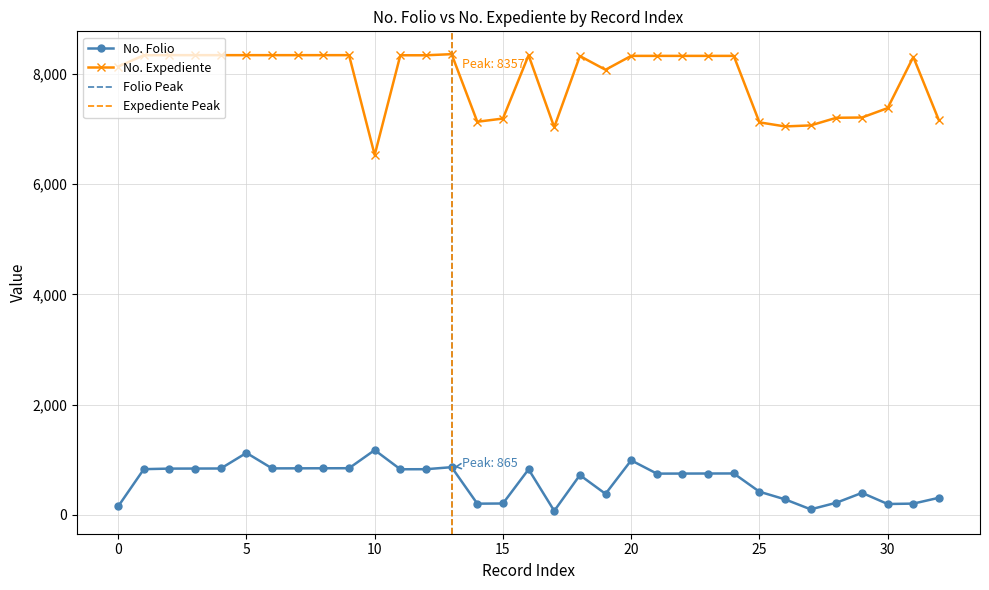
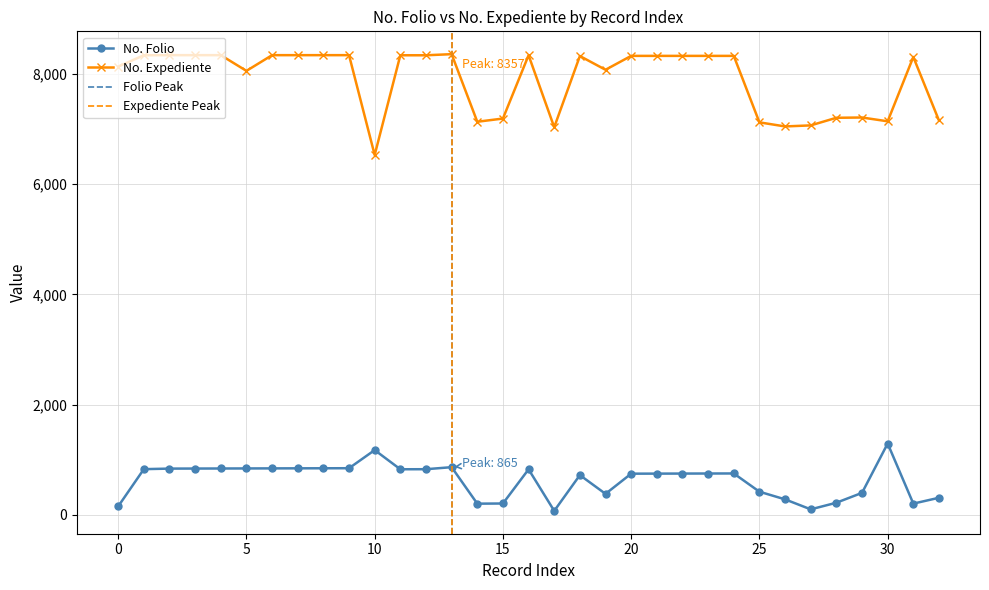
  {
    "No. Folio": {
      "0": "200",
-     "5": "1,100",
+     "5": "800",
      "10": "1,200",
      "15": "200",
-     "20": "1,000",
+     "20": "700",
      "25": "400",
-     "30": "200"
+     "30": "1,300"
    },
    "No. Expediente": {
-     "5": "8,300",
+     "5": "8,100",
      "10": "6,500",
      "15": "7,200",
      "20": "8,300",
      "25": "7,100",
-     "30": "7,400"
+     "30": "7,100"
    }
  }
